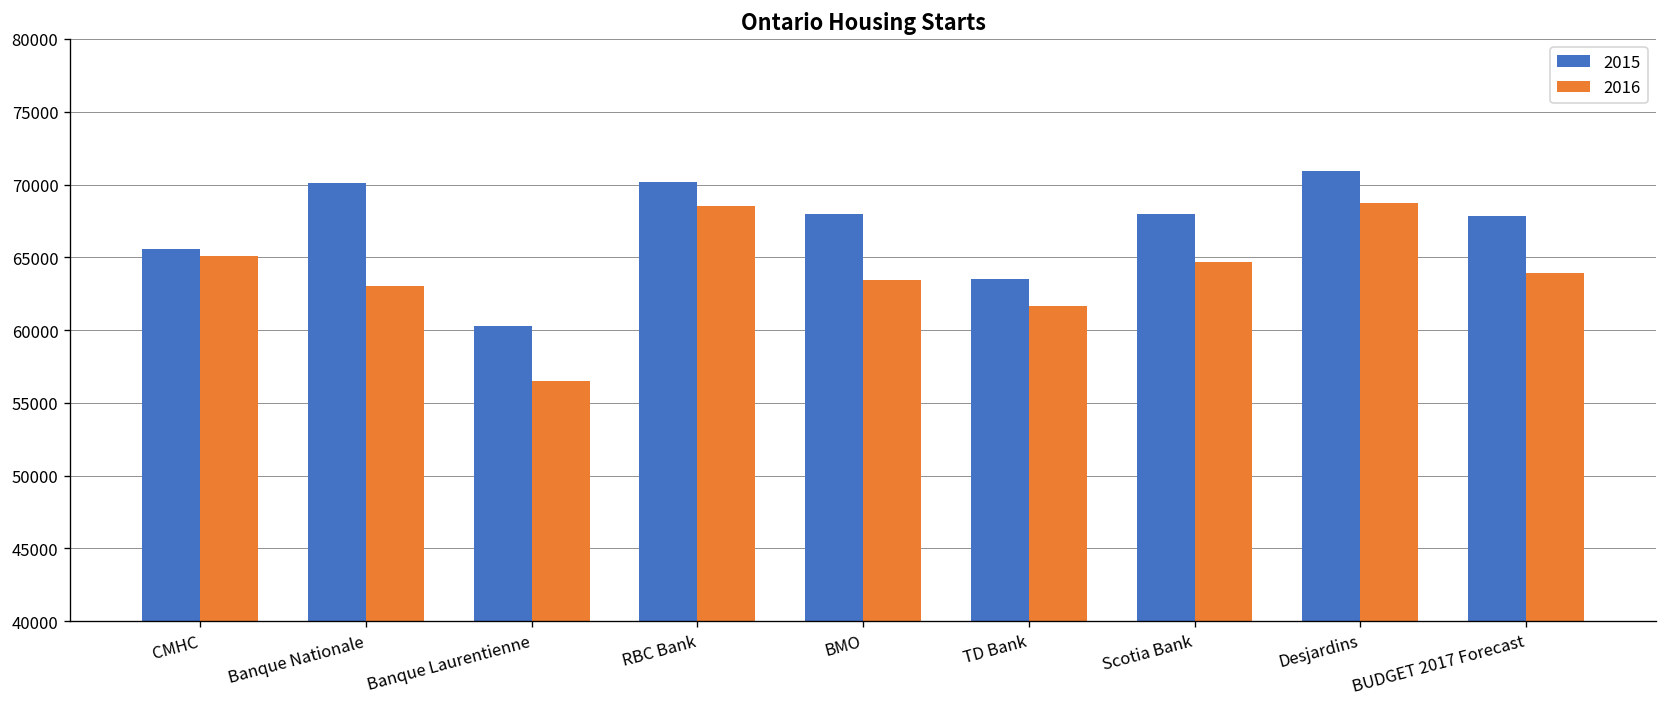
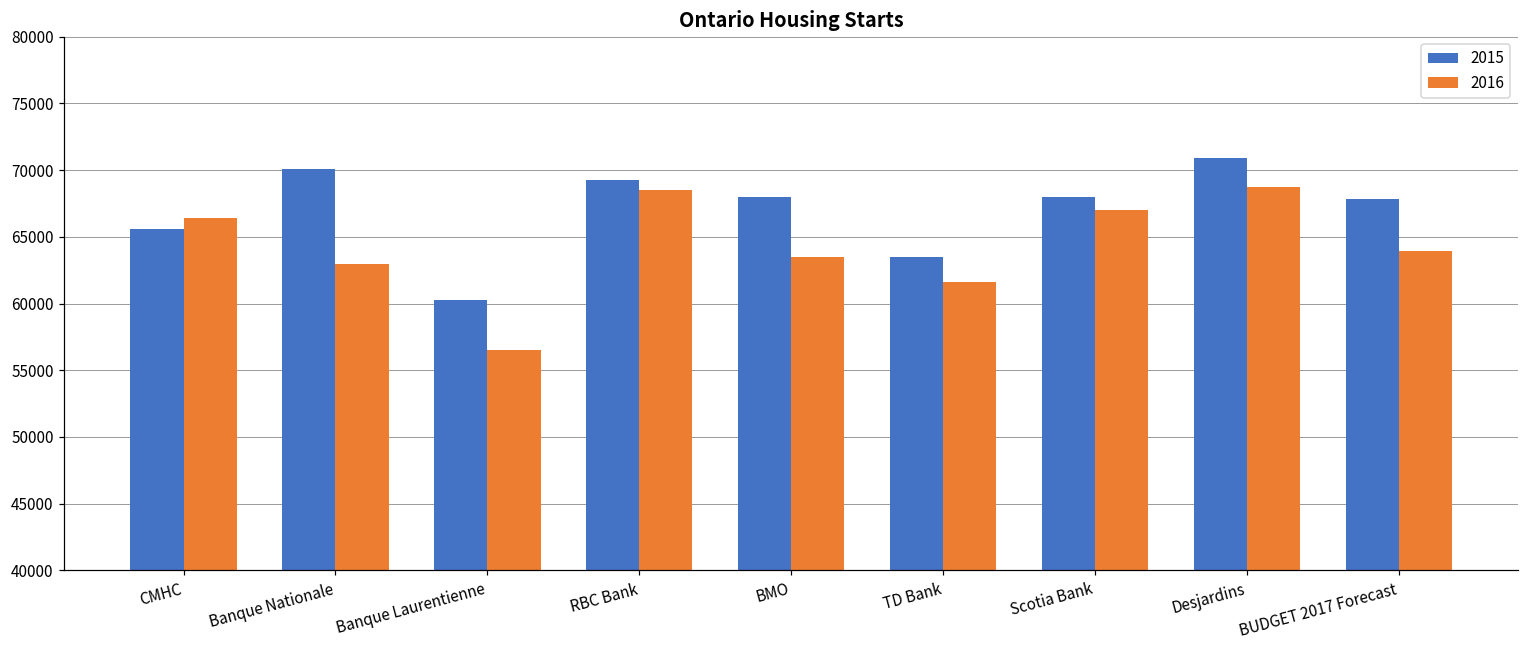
  {
    "2015": {
      "CMHC": 65600,
      "Banque Nationale": 70100,
      "Banque Laurentienne": 60300,
-     "RBC Bank": 70200,
+     "RBC Bank": 69300,
      "BMO": 68000,
      "TD Bank": 63500,
      "Scotia Bank": 68000,
      "Desjardins": 70900,
      "BUDGET 2017 Forecast": 67800
    },
    "2016": {
-     "CMHC": 65100,
+     "CMHC": 66400,
      "Banque Nationale": 63000,
      "Banque Laurentienne": 56500,
      "RBC Bank": 68500,
      "BMO": 63500,
      "TD Bank": 61600,
-     "Scotia Bank": 64700,
+     "Scotia Bank": 67000,
      "Desjardins": 68700,
      "BUDGET 2017 Forecast": 63900
    }
  }
